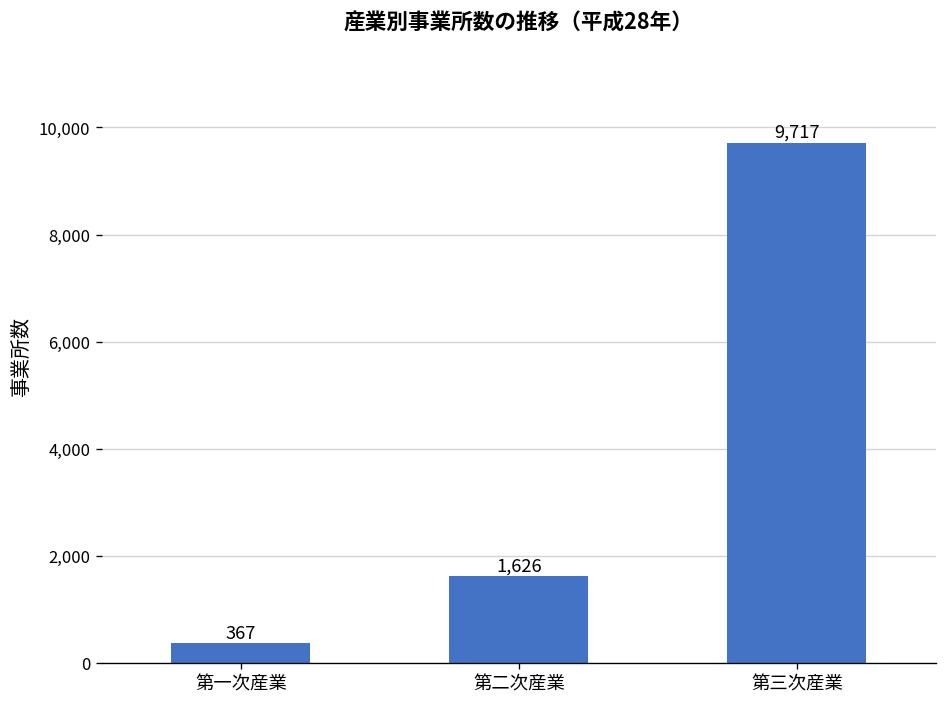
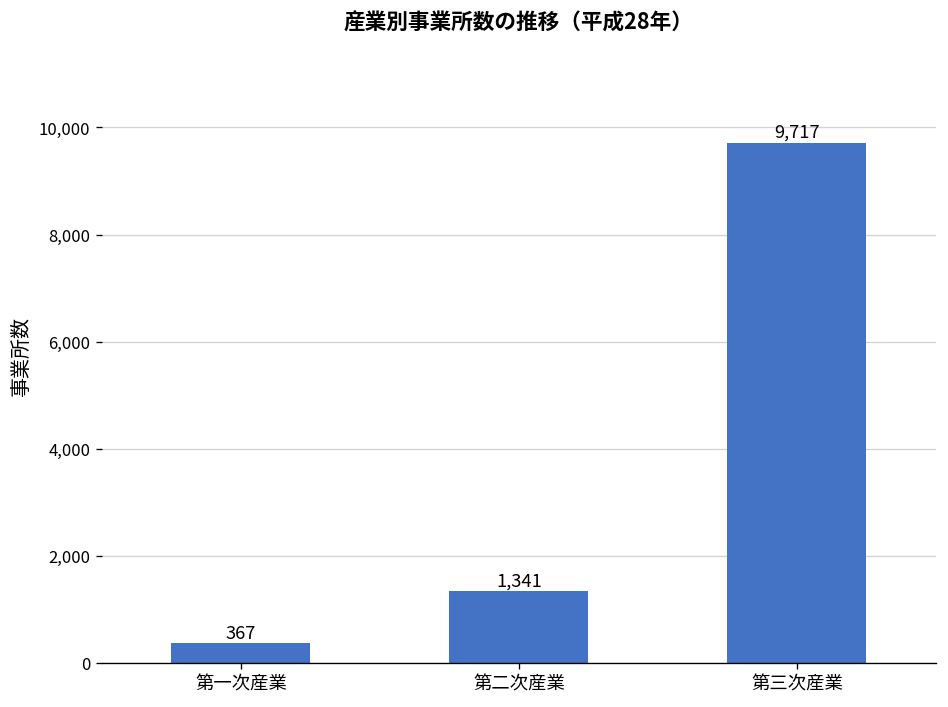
  {
    "第一次産業": "367",
-   "第二次産業": "1,626",
+   "第二次産業": "1,341",
    "第三次産業": "9,717"
  }
